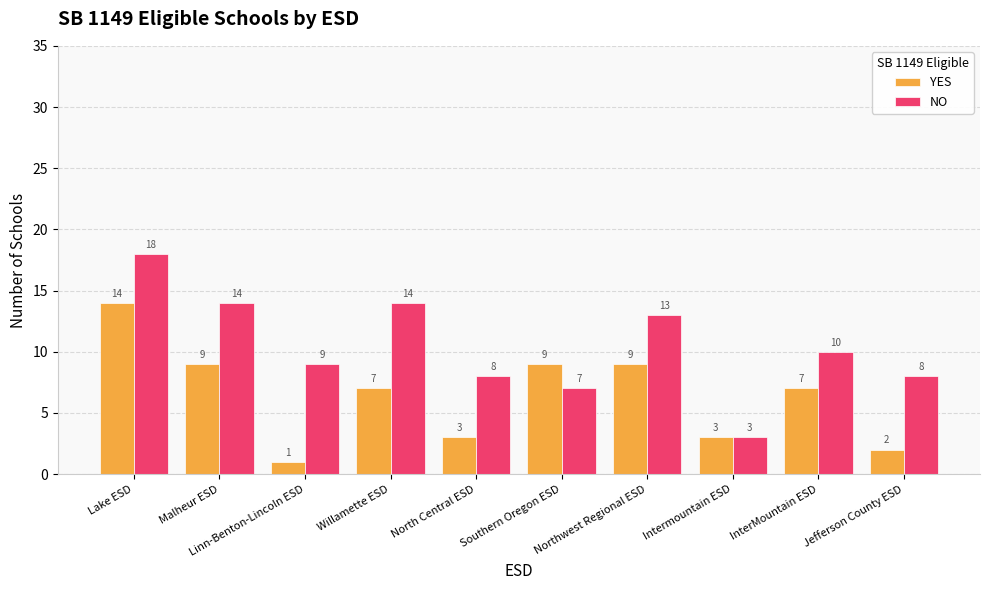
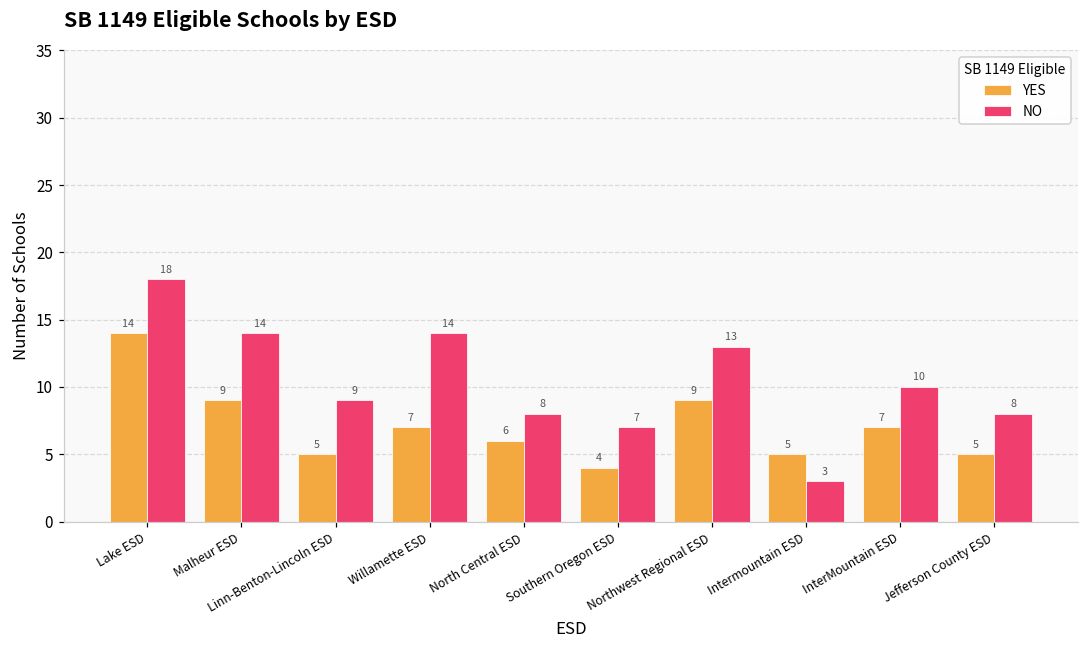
  {
    "YES": {
      "Lake ESD": 14,
      "Malheur ESD": 9,
-     "Linn-Benton-Lincoln ESD": 1,
+     "Linn-Benton-Lincoln ESD": 5,
      "Willamette ESD": 7,
-     "North Central ESD": 3,
-     "Southern Oregon ESD": 9,
+     "North Central ESD": 6,
+     "Southern Oregon ESD": 4,
      "Northwest Regional ESD": 9,
-     "Intermountain ESD": 3,
+     "Intermountain ESD": 5,
      "InterMountain ESD": 7,
-     "Jefferson County ESD": 2
+     "Jefferson County ESD": 5
    },
    "NO": {
      "Lake ESD": 18,
      "Malheur ESD": 14,
      "Linn-Benton-Lincoln ESD": 9,
      "Willamette ESD": 14,
      "North Central ESD": 8,
      "Southern Oregon ESD": 7,
      "Northwest Regional ESD": 13,
      "Intermountain ESD": 3,
      "InterMountain ESD": 10,
      "Jefferson County ESD": 8
    }
  }
